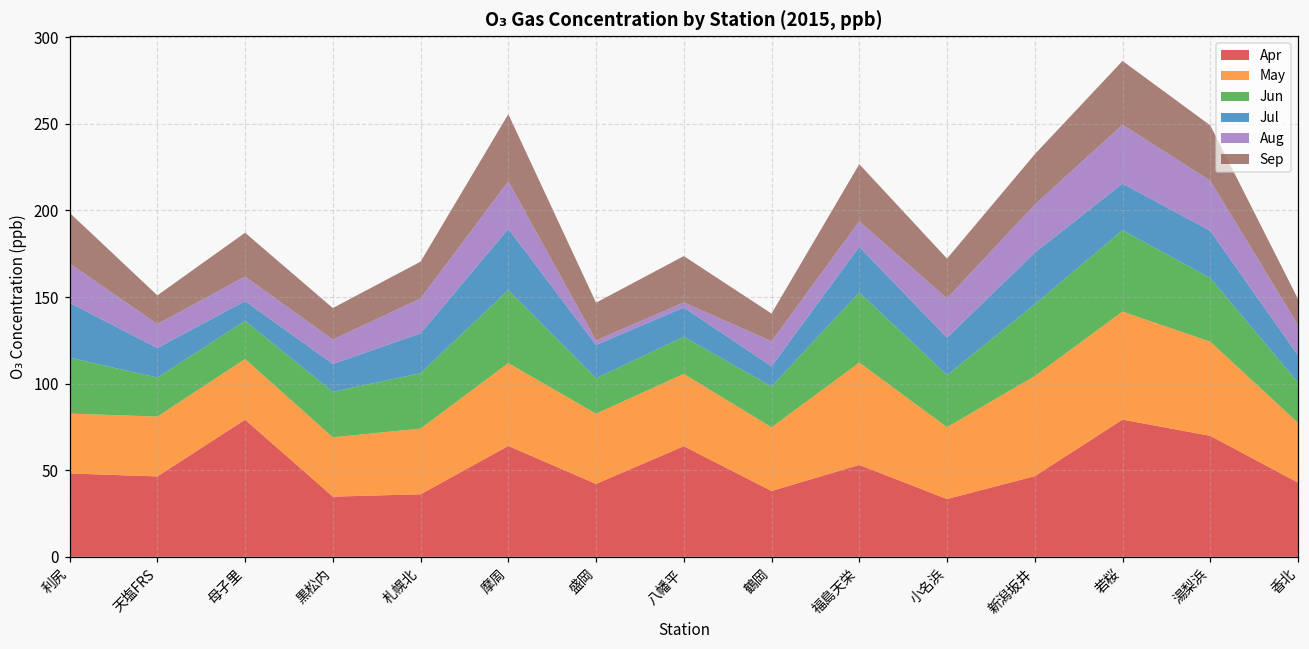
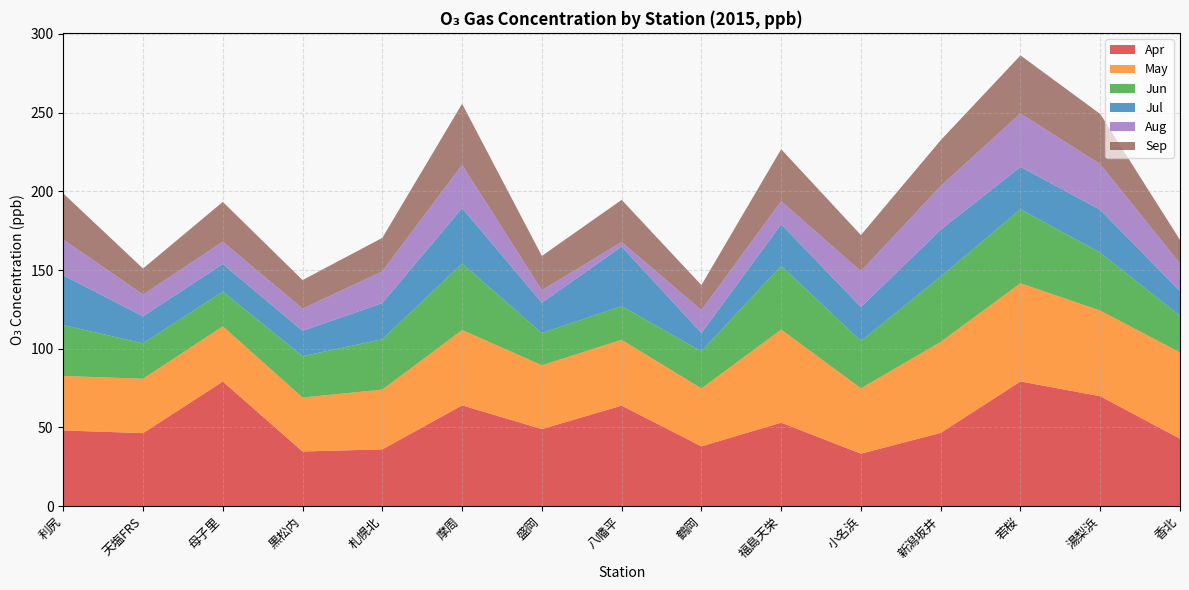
  {
    "Apr": {
      "利尻": 48,
      "天塩FRS": 46,
      "母子里": 79,
      "黒松内": 35,
      "札幌北": 36,
      "摩周": 64,
-     "盛岡": 42,
+     "盛岡": 49,
      "八幡平": 64,
      "鶴岡": 38,
      "福島天栄": 53,
      "小名浜": 33,
      "新潟坂井": 47,
      "若桜": 79,
      "湯梨浜": 70,
      "香北": 43
    },
    "May": {
      "利尻": 35,
      "天塩FRS": 35,
      "母子里": 35,
      "黒松内": 34,
      "札幌北": 38,
      "摩周": 48,
      "盛岡": 41,
      "八幡平": 42,
      "鶴岡": 37,
      "福島天栄": 59,
      "小名浜": 42,
      "新潟坂井": 58,
      "若桜": 62,
      "湯梨浜": 54,
-     "香北": 35
+     "香北": 55
    },
    "Jun": {
      "利尻": 32,
      "天塩FRS": 23,
      "母子里": 22,
      "黒松内": 26,
      "札幌北": 32,
      "摩周": 42,
      "盛岡": 20,
      "八幡平": 21,
      "鶴岡": 24,
      "福島天栄": 41,
      "小名浜": 30,
      "新潟坂井": 41,
      "若桜": 47,
      "湯梨浜": 37,
      "香北": 23
    },
    "Jul": {
      "利尻": 32,
      "天塩FRS": 17,
-     "母子里": 11,
+     "母子里": 18,
      "黒松内": 16,
      "札幌北": 23,
      "摩周": 35,
      "盛岡": 19,
-     "八幡平": 17,
+     "八幡平": 38,
      "鶴岡": 12,
      "福島天栄": 26,
      "小名浜": 22,
      "新潟坂井": 30,
      "若桜": 27,
      "湯梨浜": 27,
      "香北": 16
    },
    "Aug": {
      "利尻": 23,
      "天塩FRS": 14,
      "母子里": 14,
      "黒松内": 14,
      "札幌北": 20,
      "摩周": 27,
-     "盛岡": 3,
+     "盛岡": 8,
      "八幡平": 3,
      "鶴岡": 14,
      "福島天栄": 15,
      "小名浜": 23,
      "新潟坂井": 28,
      "若桜": 34,
      "湯梨浜": 29,
      "香北": 18
    },
    "Sep": {
      "利尻": 29,
      "天塩FRS": 17,
      "母子里": 25,
      "黒松内": 18,
      "札幌北": 21,
      "摩周": 39,
      "盛岡": 22,
      "八幡平": 27,
      "鶴岡": 16,
      "福島天栄": 33,
      "小名浜": 23,
      "新潟坂井": 29,
      "若桜": 37,
      "湯梨浜": 32,
      "香北": 15
    }
  }
